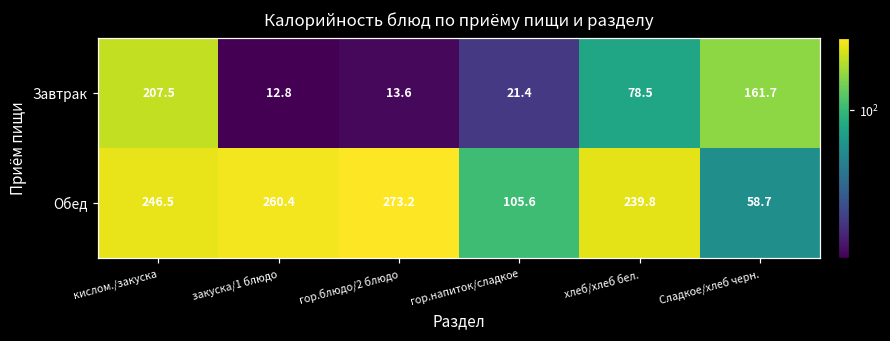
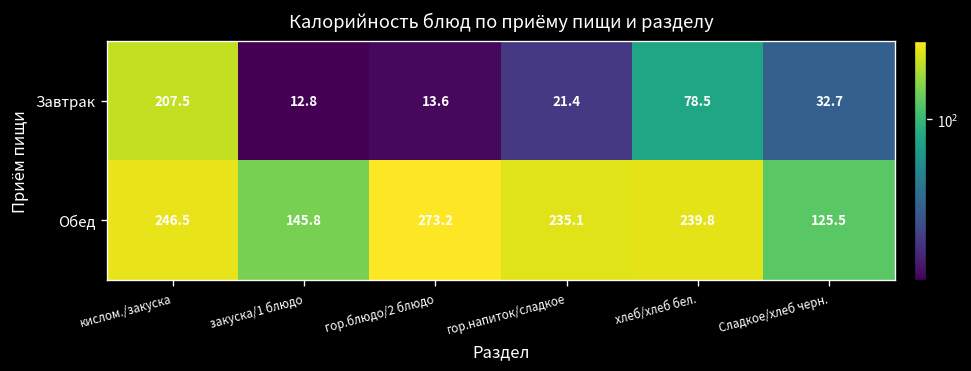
  {
    "Завтрак": {
      "кислом./закуска": 207.5,
      "закуска/1 блюдо": 12.8,
      "гор.блюдо/2 блюдо": 13.6,
      "гор.напиток/сладкое": 21.4,
      "хлеб/хлеб бел.": 78.5,
-     "Сладкое/хлеб черн.": 161.7
+     "Сладкое/хлеб черн.": 32.7
    },
    "Обед": {
      "кислом./закуска": 246.5,
-     "закуска/1 блюдо": 260.4,
+     "закуска/1 блюдо": 145.8,
      "гор.блюдо/2 блюдо": 273.2,
-     "гор.напиток/сладкое": 105.6,
+     "гор.напиток/сладкое": 235.1,
      "хлеб/хлеб бел.": 239.8,
-     "Сладкое/хлеб черн.": 58.7
+     "Сладкое/хлеб черн.": 125.5
    }
  }
